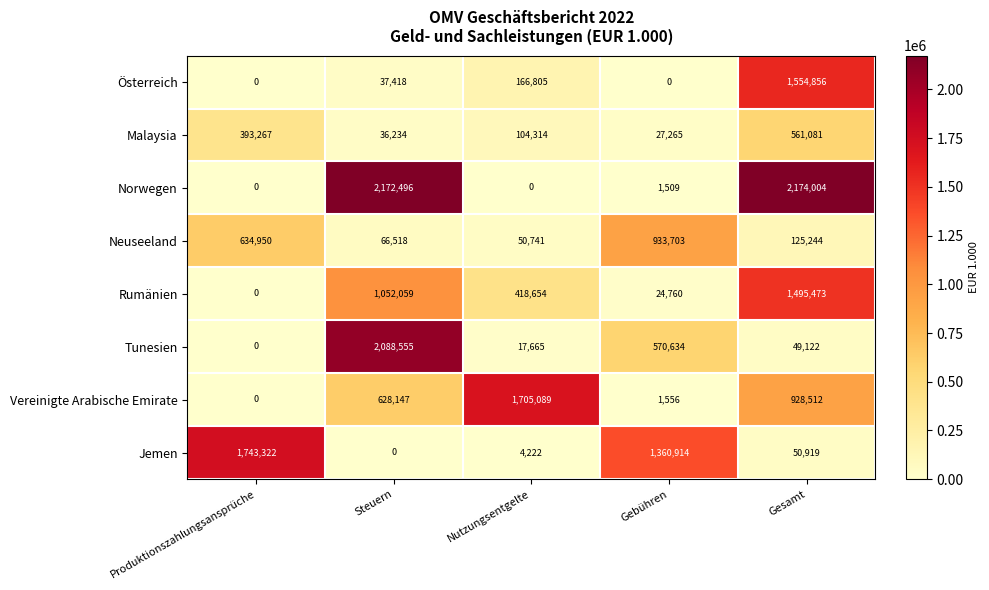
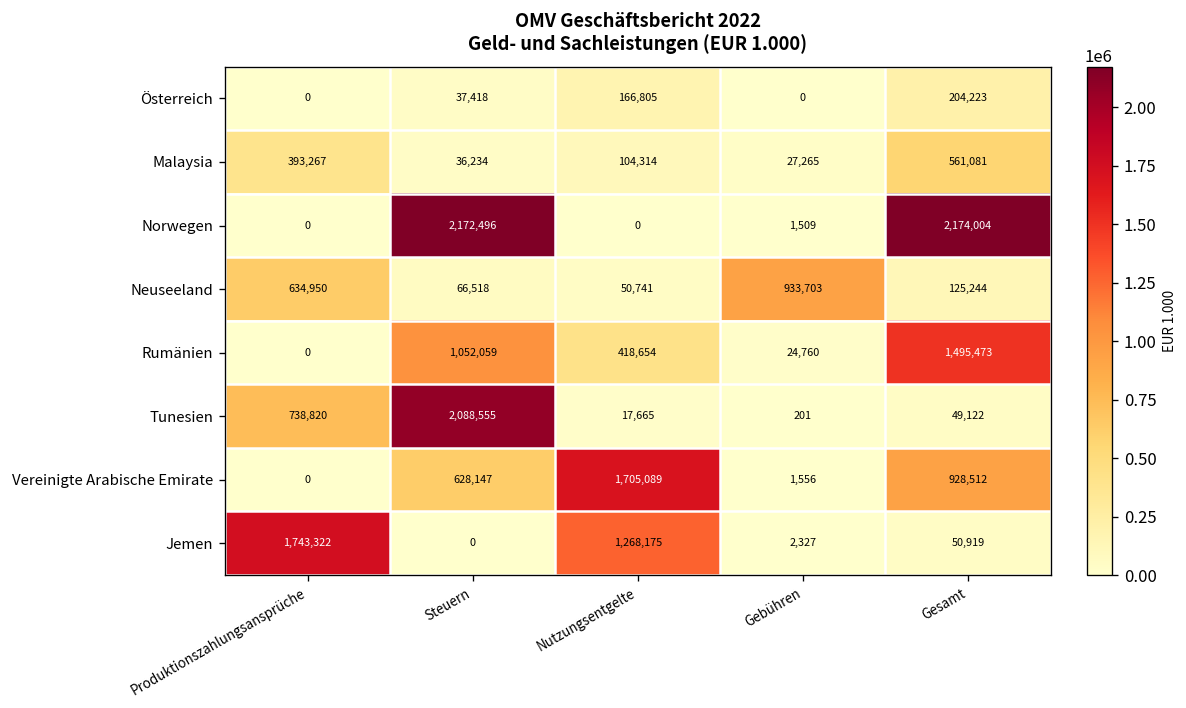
  {
    "Österreich": {
      "Produktionszahlungsansprüche": "0",
      "Steuern": "37,418",
      "Nutzungsentgelte": "166,805",
      "Gebühren": "0",
-     "Gesamt": "1,554,856"
+     "Gesamt": "204,223"
    },
    "Malaysia": {
      "Produktionszahlungsansprüche": "393,267",
      "Steuern": "36,234",
      "Nutzungsentgelte": "104,314",
      "Gebühren": "27,265",
      "Gesamt": "561,081"
    },
    "Norwegen": {
      "Produktionszahlungsansprüche": "0",
      "Steuern": "2,172,496",
      "Nutzungsentgelte": "0",
      "Gebühren": "1,509",
      "Gesamt": "2,174,004"
    },
    "Neuseeland": {
      "Produktionszahlungsansprüche": "634,950",
      "Steuern": "66,518",
      "Nutzungsentgelte": "50,741",
      "Gebühren": "933,703",
      "Gesamt": "125,244"
    },
    "Rumänien": {
      "Produktionszahlungsansprüche": "0",
      "Steuern": "1,052,059",
      "Nutzungsentgelte": "418,654",
      "Gebühren": "24,760",
      "Gesamt": "1,495,473"
    },
    "Tunesien": {
-     "Produktionszahlungsansprüche": "0",
+     "Produktionszahlungsansprüche": "738,820",
      "Steuern": "2,088,555",
      "Nutzungsentgelte": "17,665",
-     "Gebühren": "570,634",
+     "Gebühren": "201",
      "Gesamt": "49,122"
    },
    "Vereinigte Arabische Emirate": {
      "Produktionszahlungsansprüche": "0",
      "Steuern": "628,147",
      "Nutzungsentgelte": "1,705,089",
      "Gebühren": "1,556",
      "Gesamt": "928,512"
    },
    "Jemen": {
      "Produktionszahlungsansprüche": "1,743,322",
      "Steuern": "0",
-     "Nutzungsentgelte": "4,222",
-     "Gebühren": "1,360,914",
+     "Nutzungsentgelte": "1,268,175",
+     "Gebühren": "2,327",
      "Gesamt": "50,919"
    }
  }
